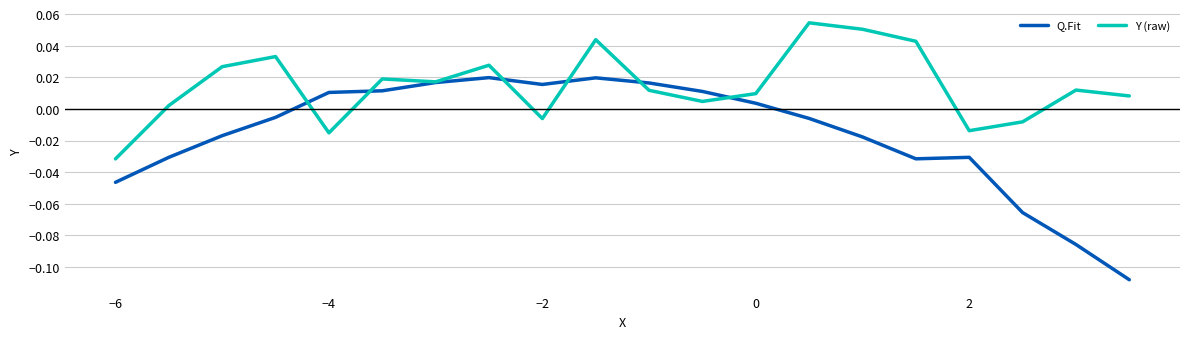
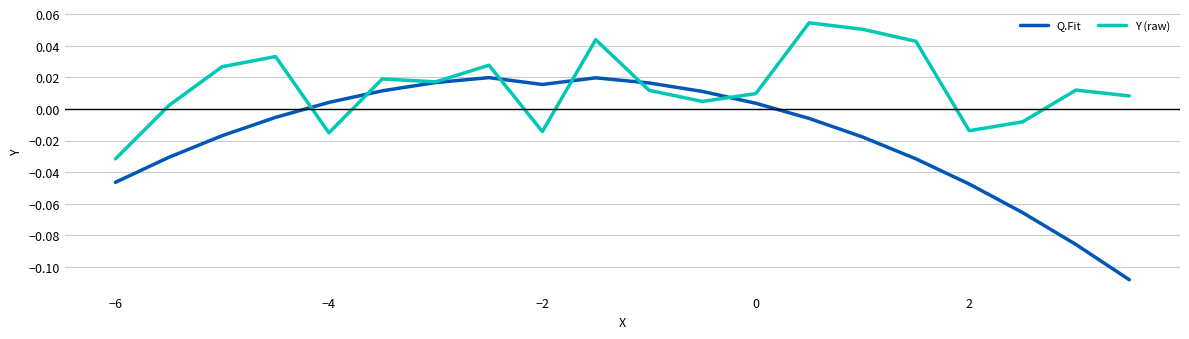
  {
    "Q.Fit": {
      "−6": -0.046,
-     "−4": 0.010,
+     "−4": 0.004,
      "−2": 0.016,
      "0": 0.004,
-     "2": -0.031
+     "2": -0.047
    },
    "Y (raw)": {
      "−6": -0.032,
      "−4": -0.015,
-     "−2": -0.006,
+     "−2": -0.014,
      "0": 0.010,
      "2": -0.014
    }
  }
